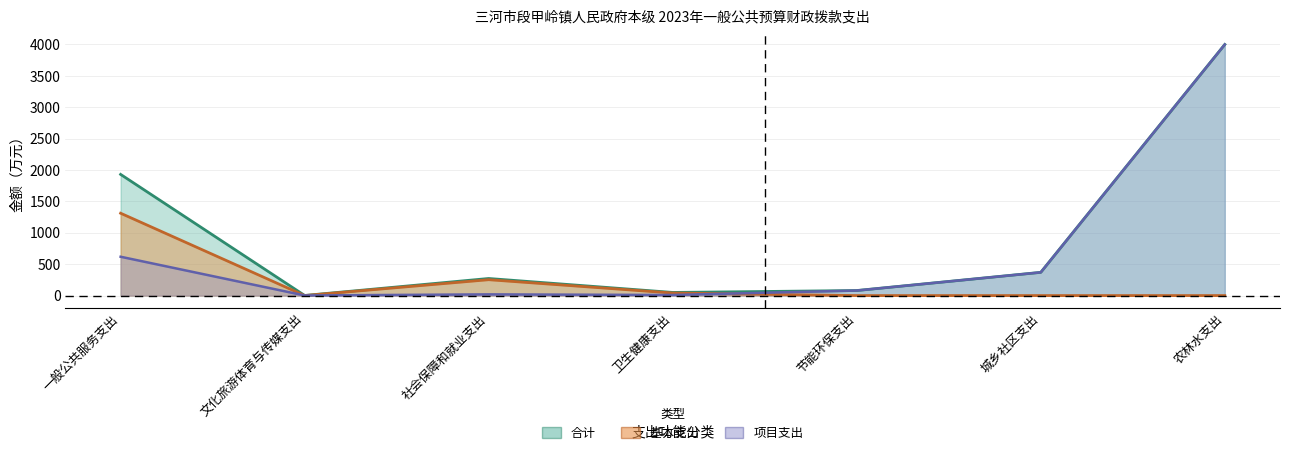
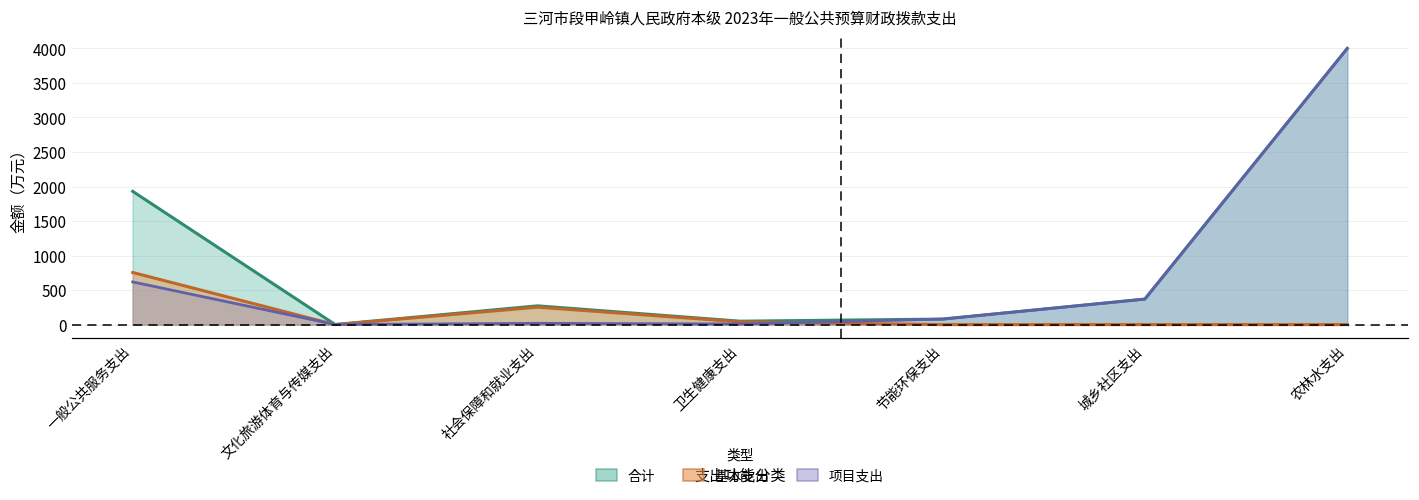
  {
    "基本支出": {
-     "一般公共服务支出": 1300,
+     "一般公共服务支出": 800,
      "节能环保支出": 0,
      "城乡社区支出": 0,
      "农林水支出": 0
    }
  }
